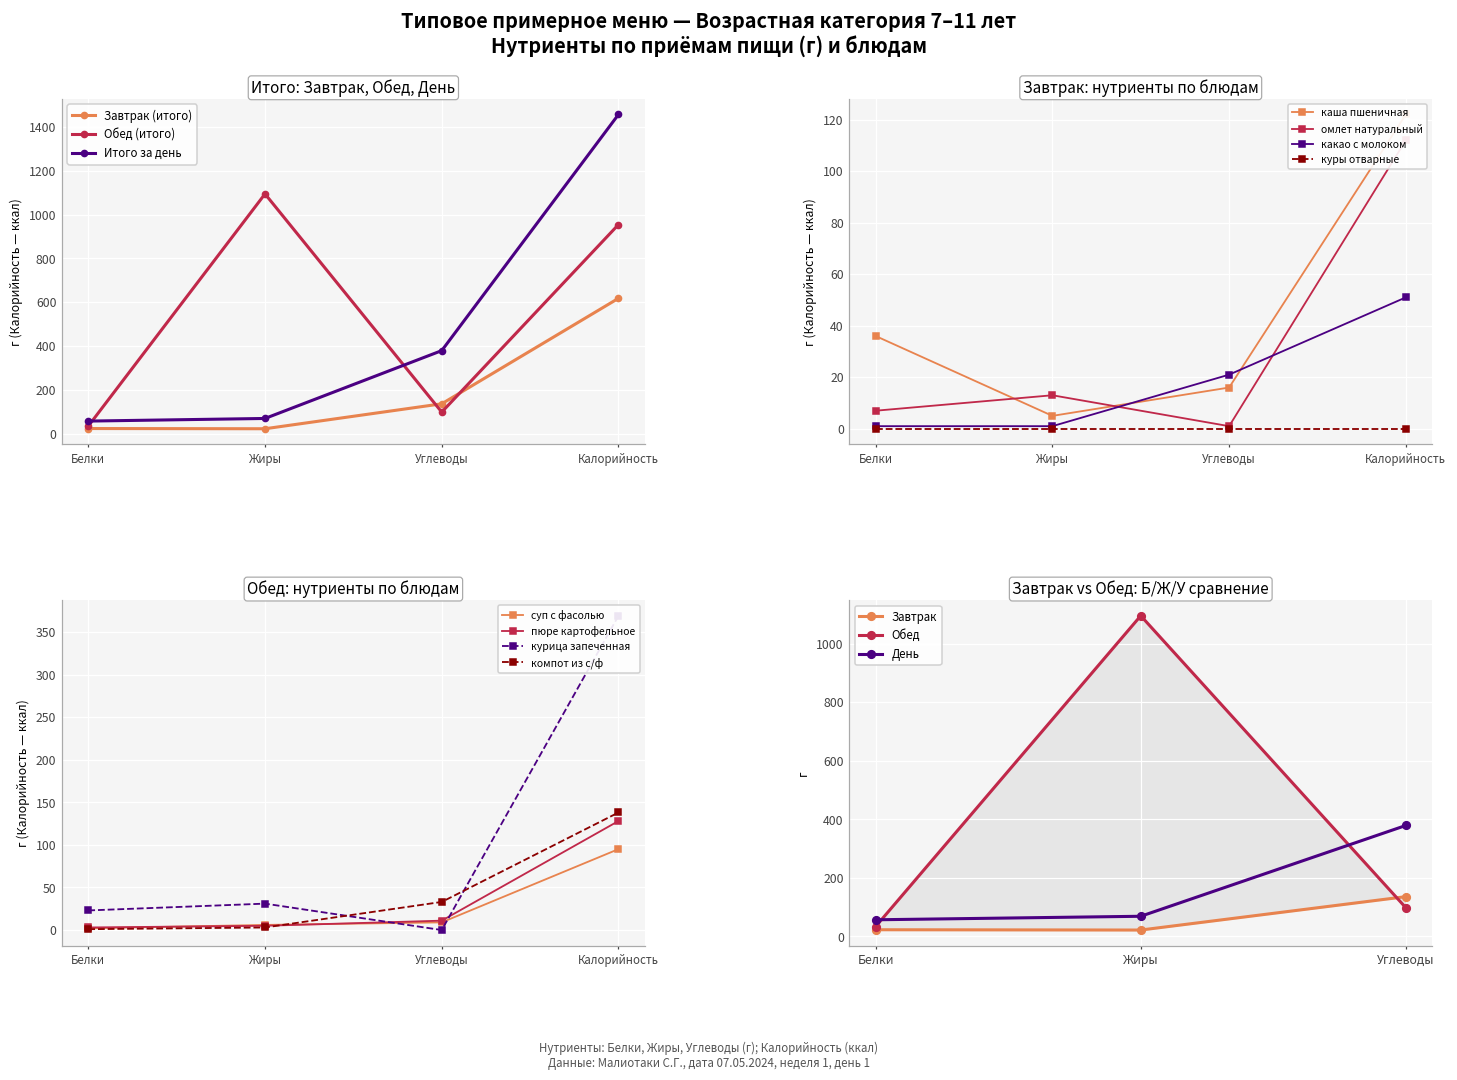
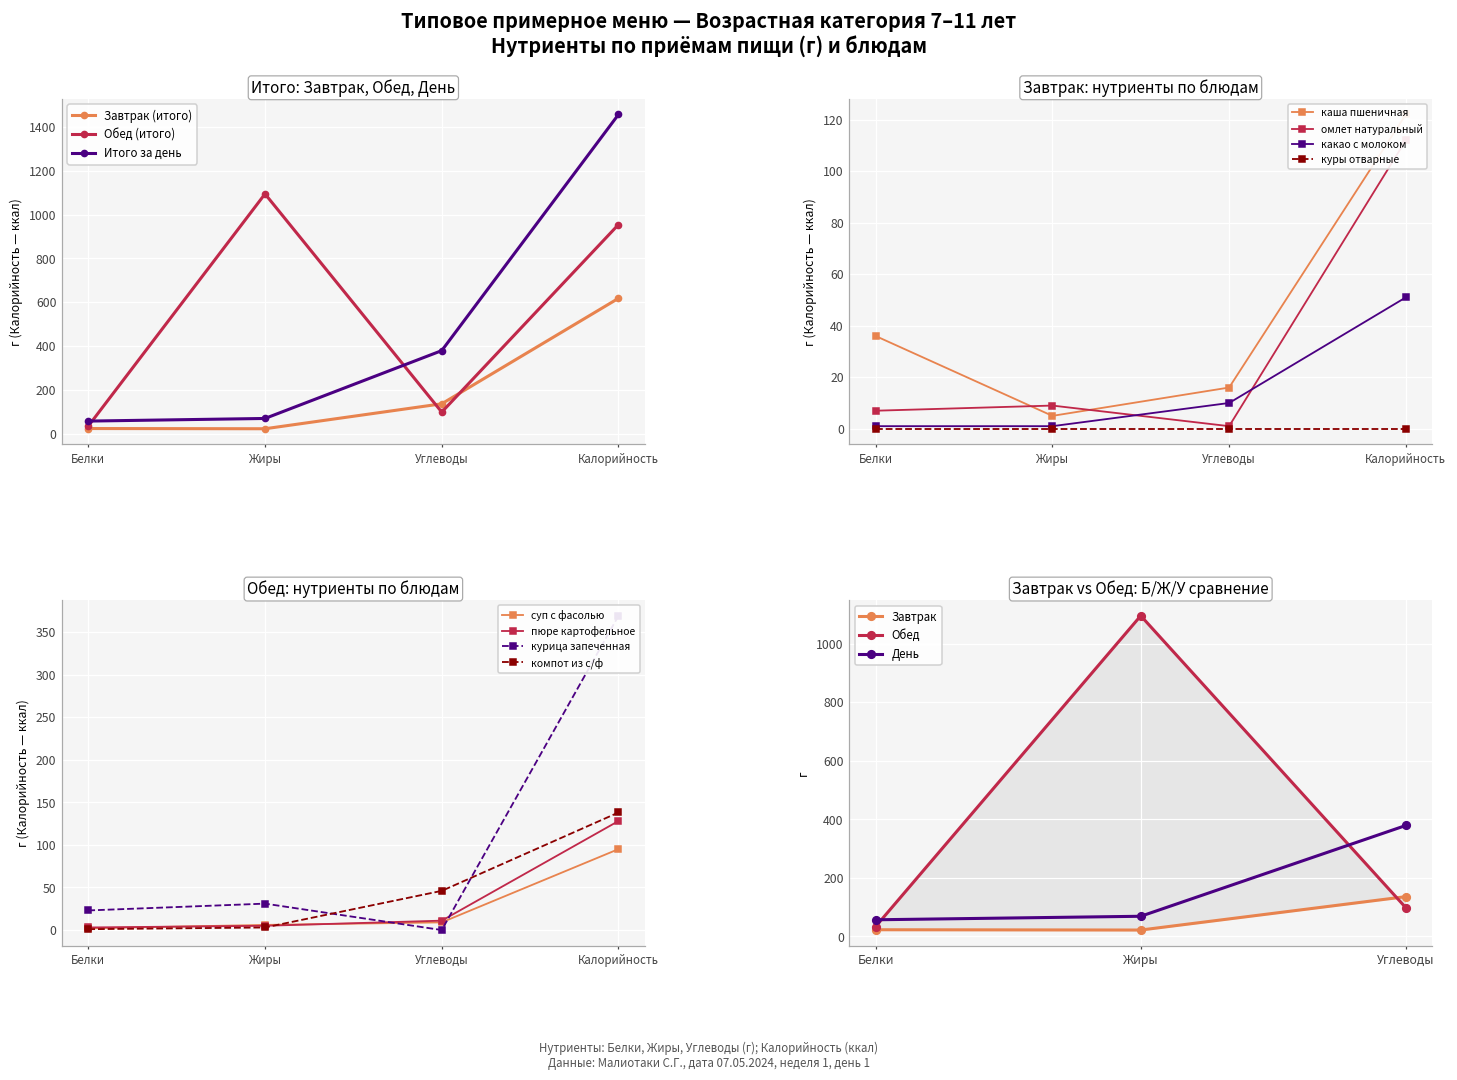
  {
    "Итого: Завтрак, Обед, День": {
      "Завтрак (итого)": {
        "Жиры": 20,
        "Углеводы": 140,
        "Калорийность": 620
      },
      "Обед (итого)": {
        "Жиры": 1100,
        "Углеводы": 100,
        "Калорийность": 960
      },
      "Итого за день": {
        "Белки": 60,
        "Жиры": 70,
        "Углеводы": 380,
        "Калорийность": 1460
      }
    },
    "Завтрак: нутриенты по блюдам": {
      "каша пшеничная": {
        "Белки": 36,
        "Жиры": 5,
        "Углеводы": 16
      },
      "омлет натуральный": {
        "Белки": 7,
-       "Жиры": 13
+       "Жиры": 9
      },
      "какао с молоком": {
-       "Углеводы": 21,
+       "Углеводы": 10,
        "Калорийность": 51
      },
      "куры отварные": {
        "Калорийность": 0
      }
    },
    "Обед: нутриенты по блюдам": {
      "суп с фасолью": {
        "Калорийность": 100
      },
      "пюре картофельное": {
        "Калорийность": 130
      },
      "курица запеченная": {
        "Белки": 20,
        "Жиры": 30,
        "Углеводы": 0
      },
      "компот из с/ф": {
-       "Углеводы": 30,
+       "Углеводы": 50,
        "Калорийность": 140
      }
    },
    "Завтрак vs Обед: Б/Ж/У сравнение": {
      "Завтрак": {
        "Белки": 20,
        "Жиры": 20
      },
      "Обед": {
        "Углеводы": 100
      },
      "День": {
        "Белки": 60,
        "Жиры": 70,
        "Углеводы": 380
      }
    }
  }
